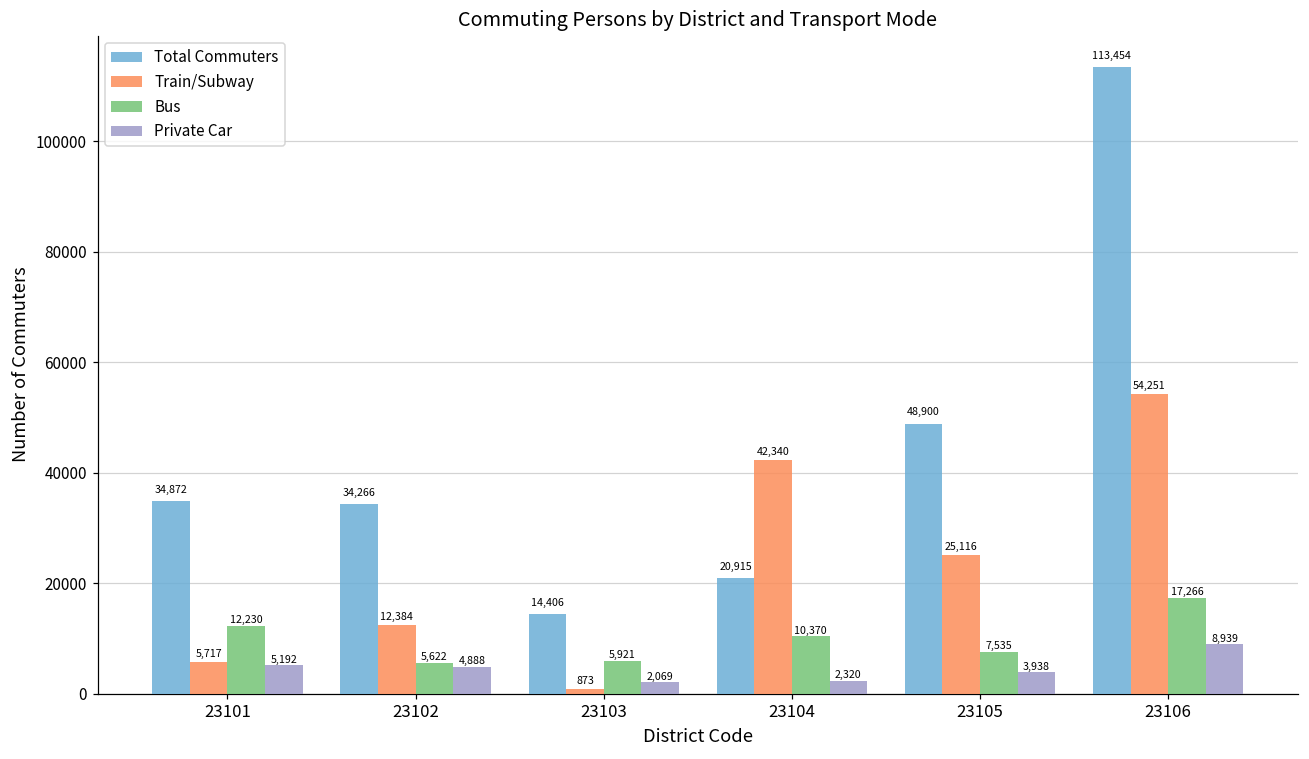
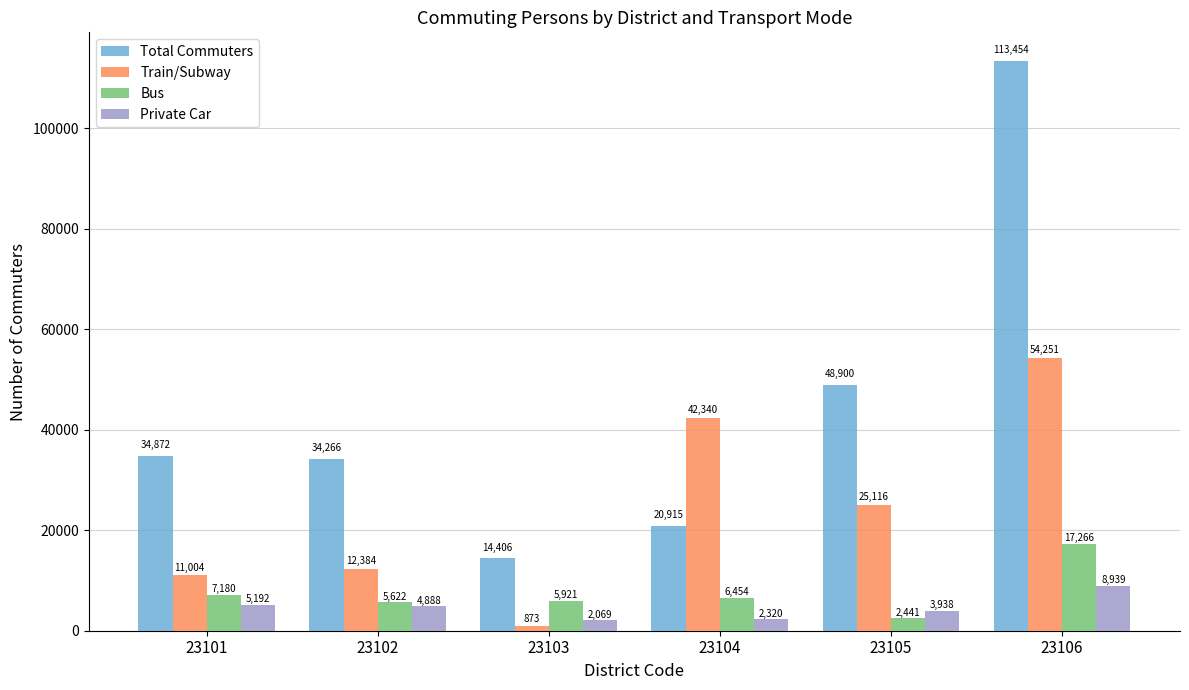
  {
    "Train/Subway": {
-     "23101": "5,717",
+     "23101": "11,004",
      "23102": "12,384",
      "23103": "873",
      "23104": "42,340",
      "23105": "25,116",
      "23106": "54,251"
    },
    "Bus": {
-     "23101": "12,230",
+     "23101": "7,180",
      "23102": "5,622",
      "23103": "5,921",
-     "23104": "10,370",
-     "23105": "7,535",
+     "23104": "6,454",
+     "23105": "2,441",
      "23106": "17,266"
    }
  }
